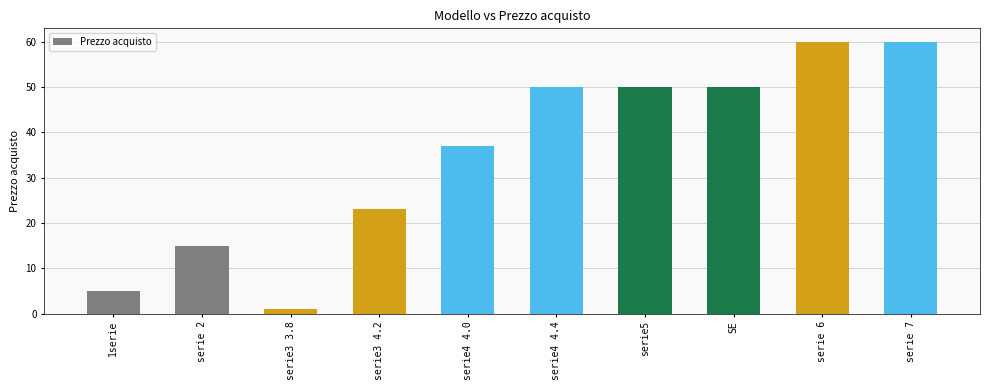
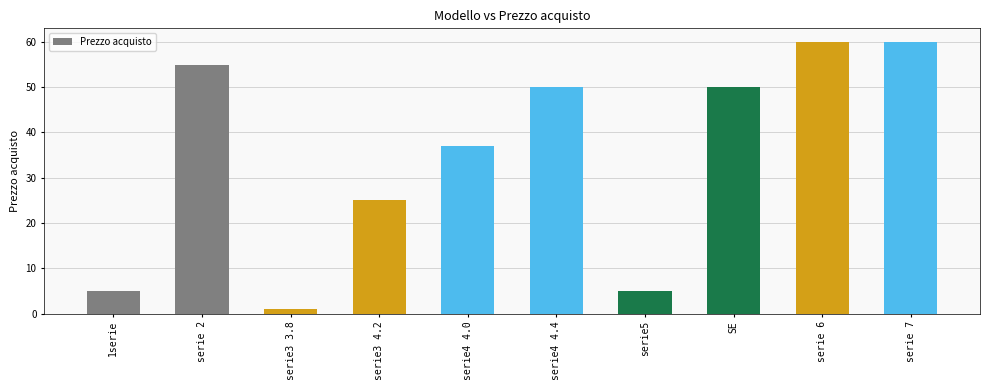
  {
    "1serie": 5,
-   "serie 2": 15,
+   "serie 2": 55,
    "serie3 3.8": 1,
-   "serie3 4.2": 23,
+   "serie3 4.2": 25,
    "serie4 4.0": 37,
    "serie4 4.4": 50,
-   "serie5": 50,
+   "serie5": 5,
    "SE": 50,
    "serie 6": 60,
    "serie 7": 60
  }
